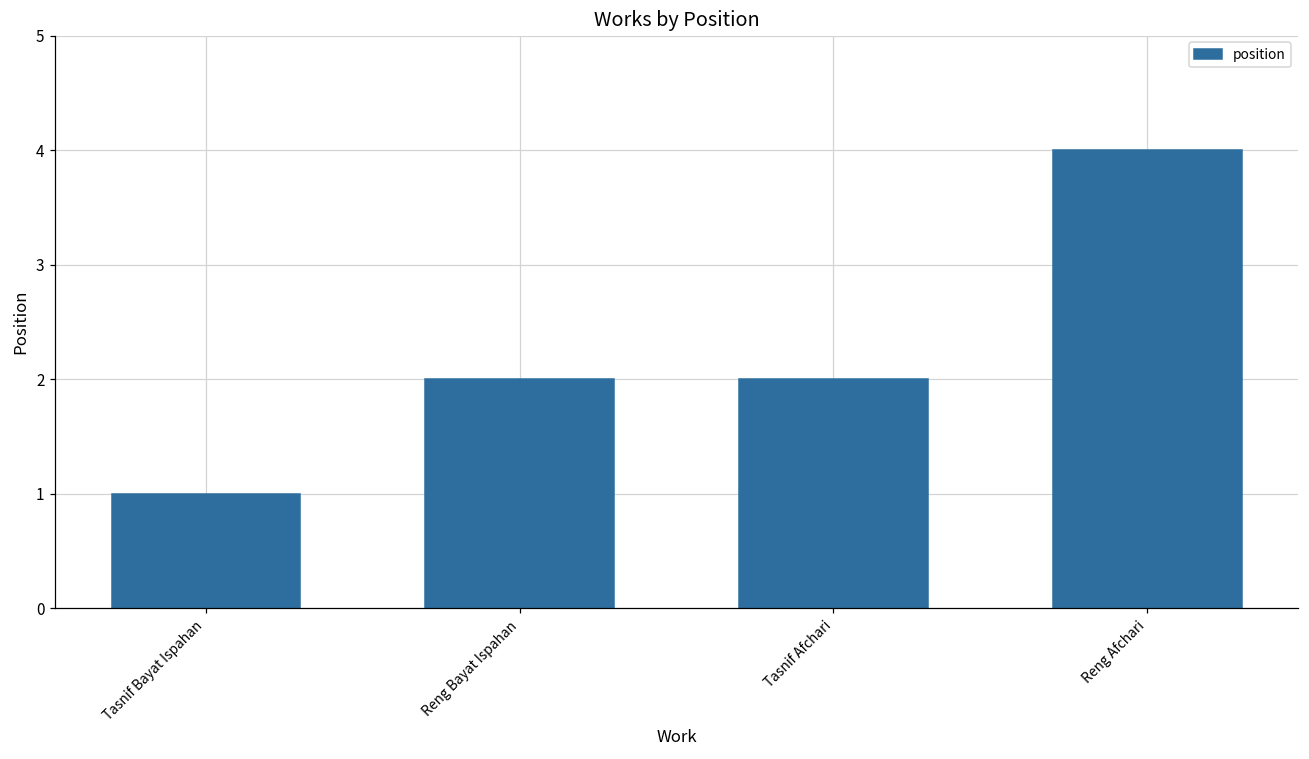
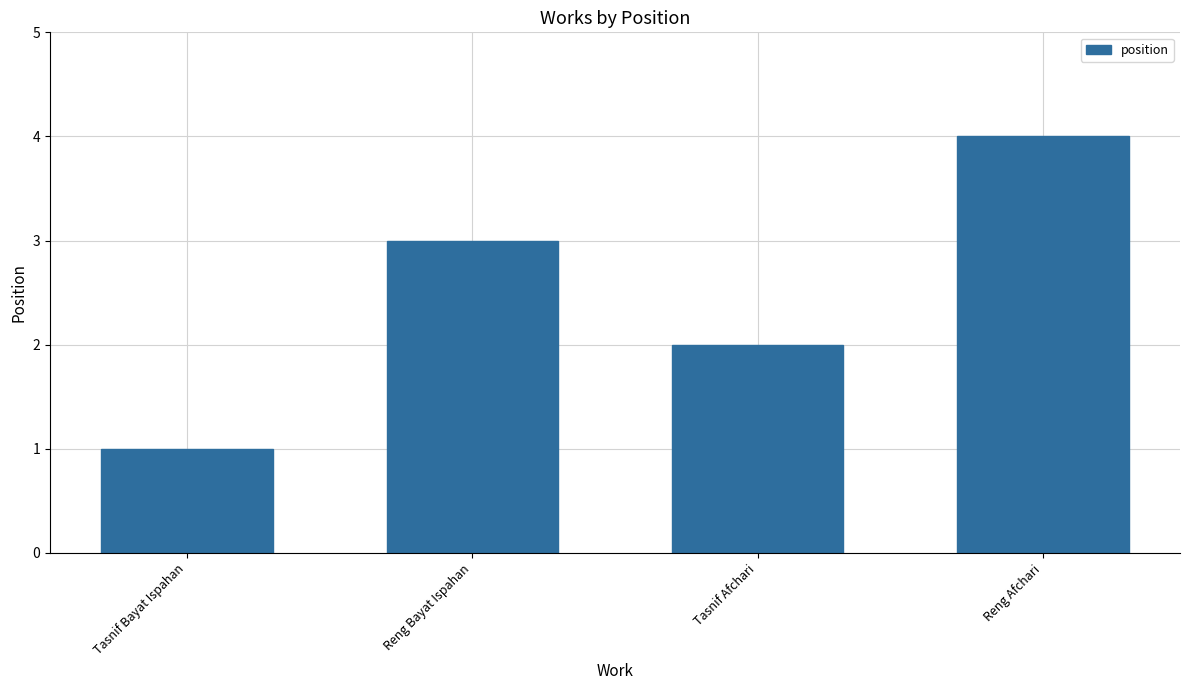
  {
    "Tasnif Bayat Ispahan": 1,
-   "Reng Bayat Ispahan": 2,
+   "Reng Bayat Ispahan": 3,
    "Tasnif Afchari": 2,
    "Reng Afchari": 4
  }
